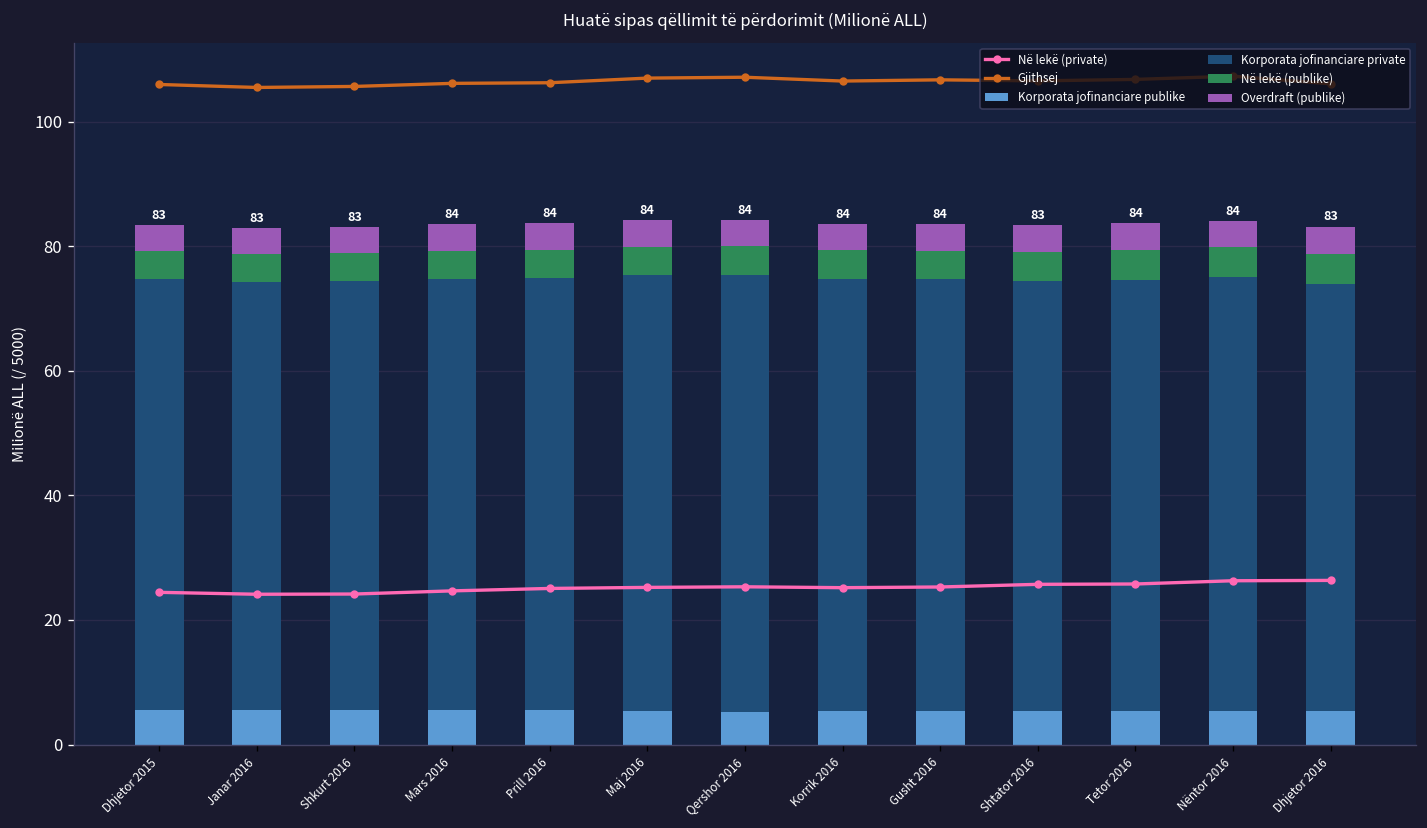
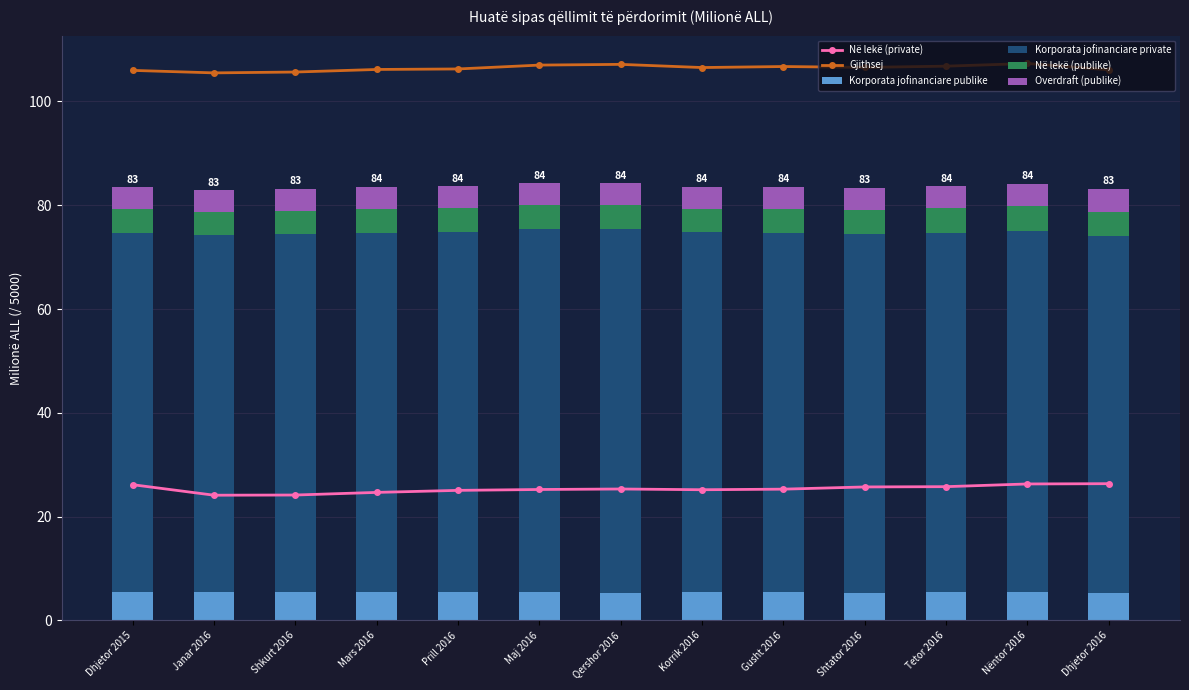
  {
    "Në lekë (private)": {
-     "Dhjetor 2015": 24,
+     "Dhjetor 2015": 26,
      "Janar 2016": 24,
      "Shkurt 2016": 24,
      "Mars 2016": 25,
      "Prill 2016": 25,
      "Maj 2016": 25,
      "Qershor 2016": 25,
      "Korrik 2016": 25,
      "Gusht 2016": 25,
      "Shtator 2016": 26,
      "Tetor 2016": 26,
      "Nëntor 2016": 26,
      "Dhjetor 2016": 26
    },
    "Korporata jofinanciare publike": {
      "Dhjetor 2015": 6,
      "Janar 2016": 5,
      "Shkurt 2016": 6,
      "Mars 2016": 6,
      "Prill 2016": 5,
      "Maj 2016": 5,
      "Qershor 2016": 5,
      "Korrik 2016": 5,
      "Gusht 2016": 5,
      "Shtator 2016": 5,
      "Tetor 2016": 5,
      "Nëntor 2016": 5,
      "Dhjetor 2016": 5
    },
    "Gjithsej": {
      "Dhjetor 2015": 106,
      "Janar 2016": 105,
      "Shkurt 2016": 106,
      "Mars 2016": 106,
      "Prill 2016": 106,
      "Maj 2016": 107,
      "Qershor 2016": 107,
      "Korrik 2016": 107,
      "Gusht 2016": 107
    },
    "Korporata jofinanciare private": {
      "Dhjetor 2015": 69,
      "Janar 2016": 69,
      "Shkurt 2016": 69,
      "Mars 2016": 69,
      "Prill 2016": 69,
      "Maj 2016": 70,
      "Qershor 2016": 70,
      "Korrik 2016": 69,
      "Gusht 2016": 69,
      "Shtator 2016": 69,
      "Tetor 2016": 69,
      "Nëntor 2016": 70,
      "Dhjetor 2016": 69
    },
    "Në lekë (publike)": {
      "Dhjetor 2015": 4,
      "Janar 2016": 4,
      "Shkurt 2016": 5,
      "Mars 2016": 5,
      "Prill 2016": 5,
      "Maj 2016": 5,
      "Qershor 2016": 5,
      "Korrik 2016": 5,
      "Gusht 2016": 5,
      "Shtator 2016": 5,
      "Tetor 2016": 5,
      "Nëntor 2016": 5,
      "Dhjetor 2016": 5
    }
  }
